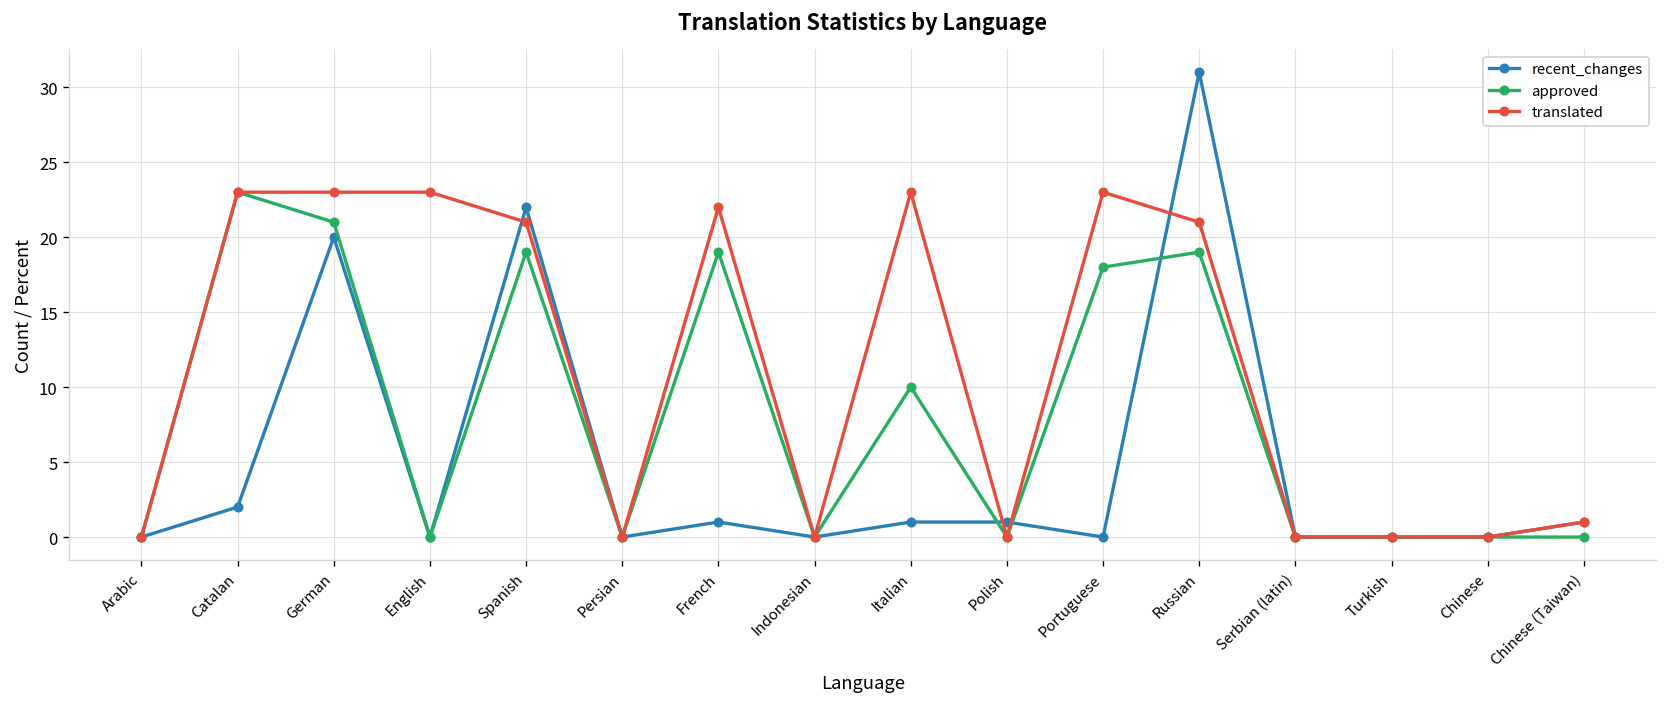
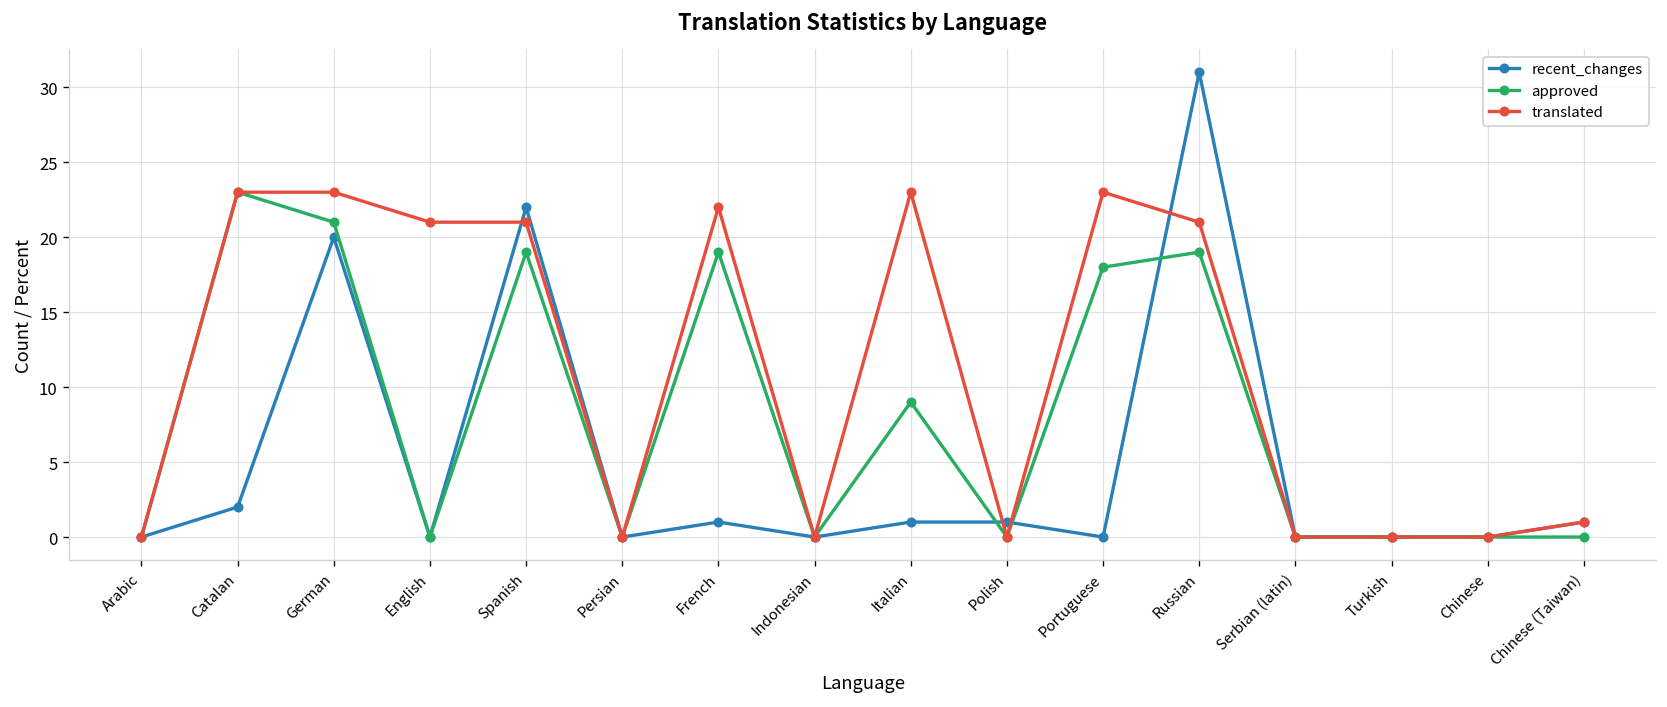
  {
    "recent_changes": {
      "Catalan": 2,
      "German": 20,
      "Spanish": 22,
      "French": 1,
      "Italian": 1,
      "Polish": 1,
      "Portuguese": 0,
      "Russian": 31
    },
    "approved": {
      "German": 21,
      "Spanish": 19,
      "French": 19,
-     "Italian": 10,
+     "Italian": 9,
      "Portuguese": 18,
      "Russian": 19,
      "Chinese (Taiwan)": 0
    },
    "translated": {
      "German": 23,
-     "English": 23,
+     "English": 21,
      "Spanish": 21,
      "French": 22,
      "Italian": 23,
      "Portuguese": 23,
      "Russian": 21
    }
  }
